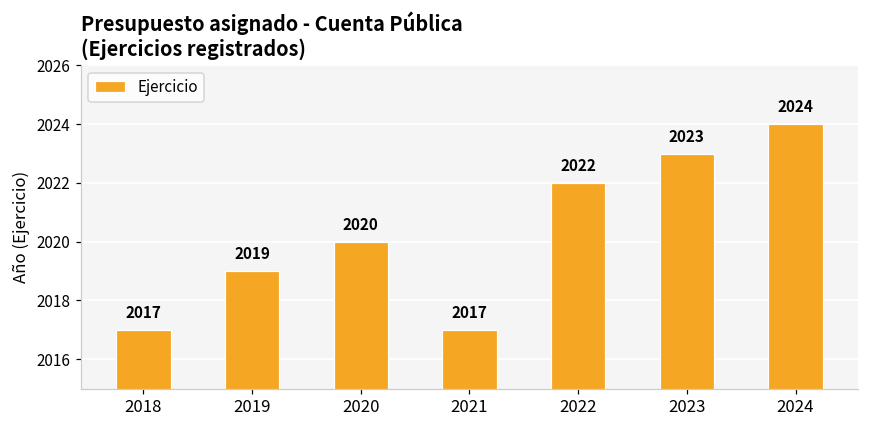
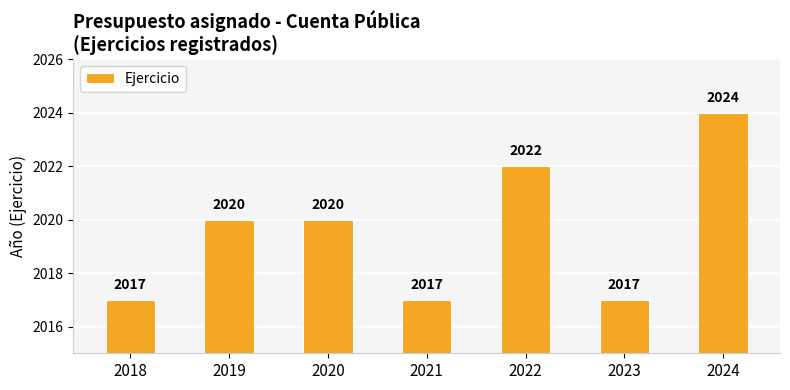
  {
    "2018": 2017,
-   "2019": 2019,
+   "2019": 2020,
    "2020": 2020,
    "2021": 2017,
    "2022": 2022,
-   "2023": 2023,
+   "2023": 2017,
    "2024": 2024
  }
